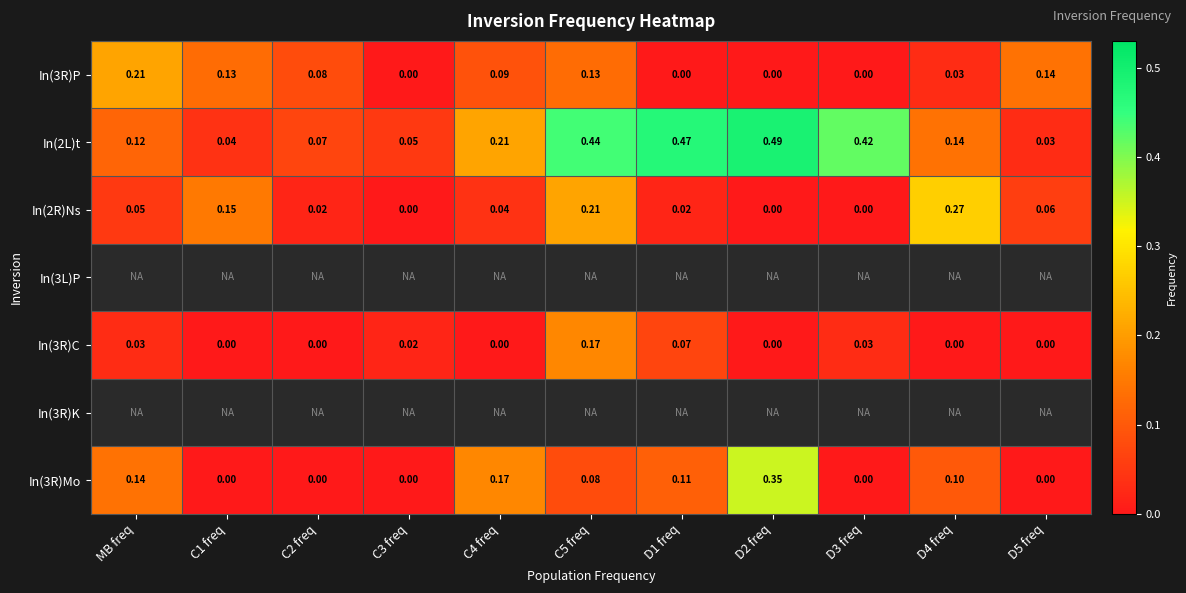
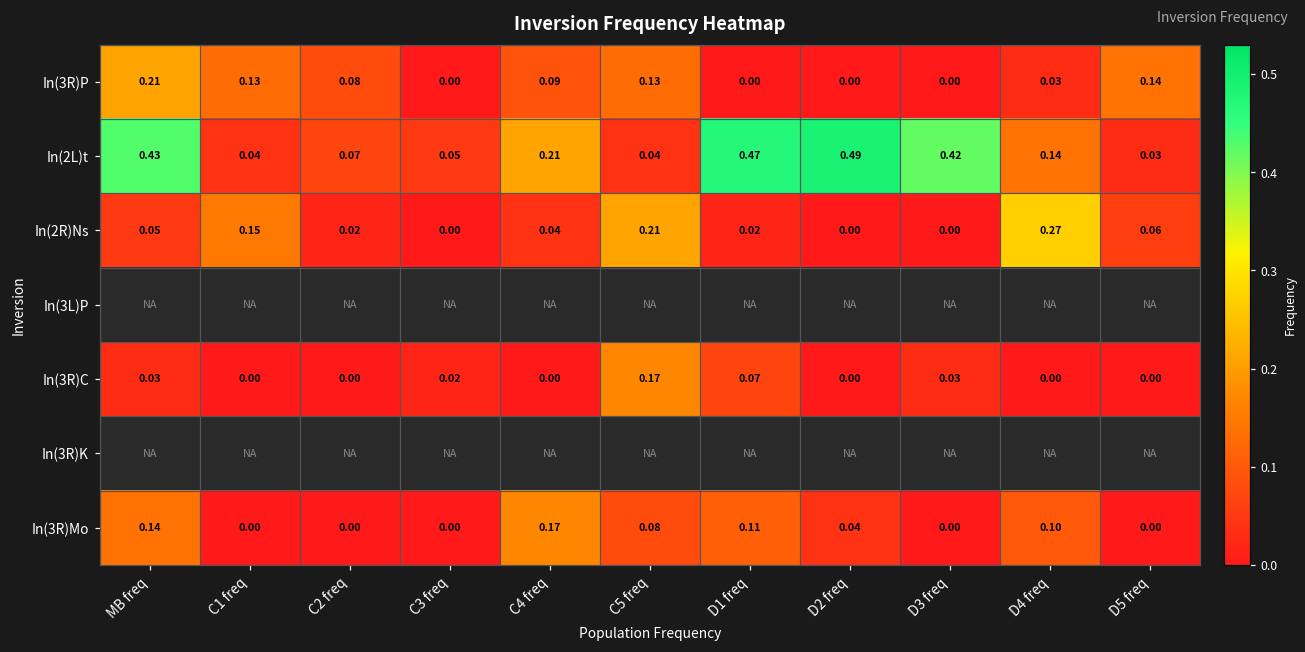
  {
    "In(3R)P": {
      "MB freq": 0.21,
      "C1 freq": 0.13,
      "C2 freq": 0.08,
      "C3 freq": 0.00,
      "C4 freq": 0.09,
      "C5 freq": 0.13,
      "D1 freq": 0.00,
      "D2 freq": 0.00,
      "D3 freq": 0.00,
      "D4 freq": 0.03,
      "D5 freq": 0.14
    },
    "In(2L)t": {
-     "MB freq": 0.12,
+     "MB freq": 0.43,
      "C1 freq": 0.04,
      "C2 freq": 0.07,
      "C3 freq": 0.05,
      "C4 freq": 0.21,
-     "C5 freq": 0.44,
+     "C5 freq": 0.04,
      "D1 freq": 0.47,
      "D2 freq": 0.49,
      "D3 freq": 0.42,
      "D4 freq": 0.14,
      "D5 freq": 0.03
    },
    "In(2R)Ns": {
      "MB freq": 0.05,
      "C1 freq": 0.15,
      "C2 freq": 0.02,
      "C3 freq": 0.00,
      "C4 freq": 0.04,
      "C5 freq": 0.21,
      "D1 freq": 0.02,
      "D2 freq": 0.00,
      "D3 freq": 0.00,
      "D4 freq": 0.27,
      "D5 freq": 0.06
    },
    "In(3R)C": {
      "MB freq": 0.03,
      "C1 freq": 0.00,
      "C2 freq": 0.00,
      "C3 freq": 0.02,
      "C4 freq": 0.00,
      "C5 freq": 0.17,
      "D1 freq": 0.07,
      "D2 freq": 0.00,
      "D3 freq": 0.03,
      "D4 freq": 0.00,
      "D5 freq": 0.00
    },
    "In(3R)Mo": {
      "MB freq": 0.14,
      "C1 freq": 0.00,
      "C2 freq": 0.00,
      "C3 freq": 0.00,
      "C4 freq": 0.17,
      "C5 freq": 0.08,
      "D1 freq": 0.11,
-     "D2 freq": 0.35,
+     "D2 freq": 0.04,
      "D3 freq": 0.00,
      "D4 freq": 0.10,
      "D5 freq": 0.00
    }
  }
